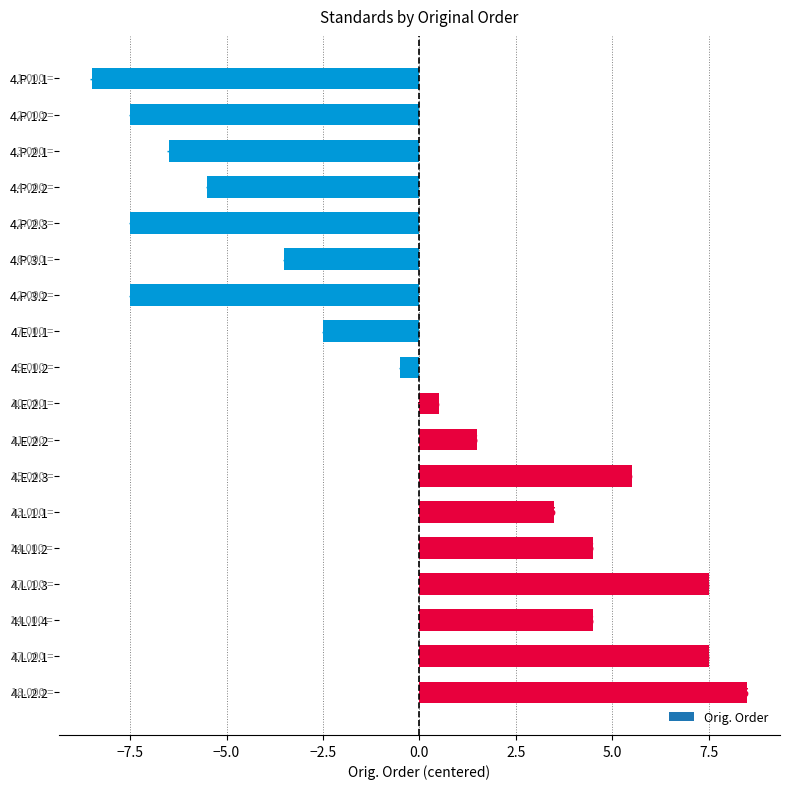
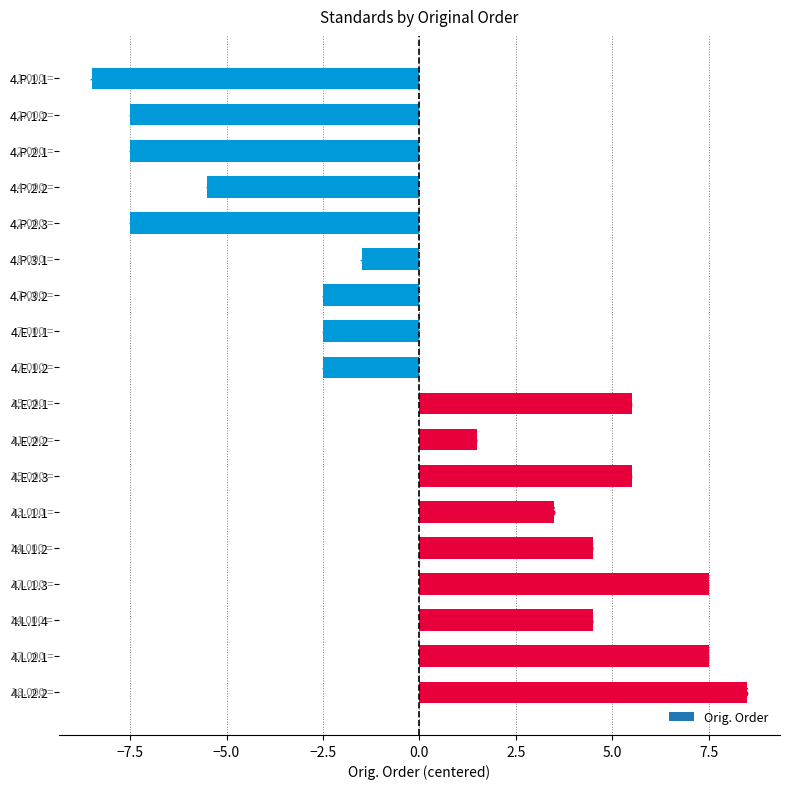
  {
-   "4.P.2.1": 3.000,
-   "4.P.3.1": 6.000,
-   "4.P.3.2": 2.000,
-   "4.E.1.2": 9.000,
-   "4.E.2.1": 10.000
+   "4.P.2.1": 2.000,
+   "4.P.3.1": 8.000,
+   "4.P.3.2": 7.000,
+   "4.E.1.2": 7.000,
+   "4.E.2.1": 15.000
  }
